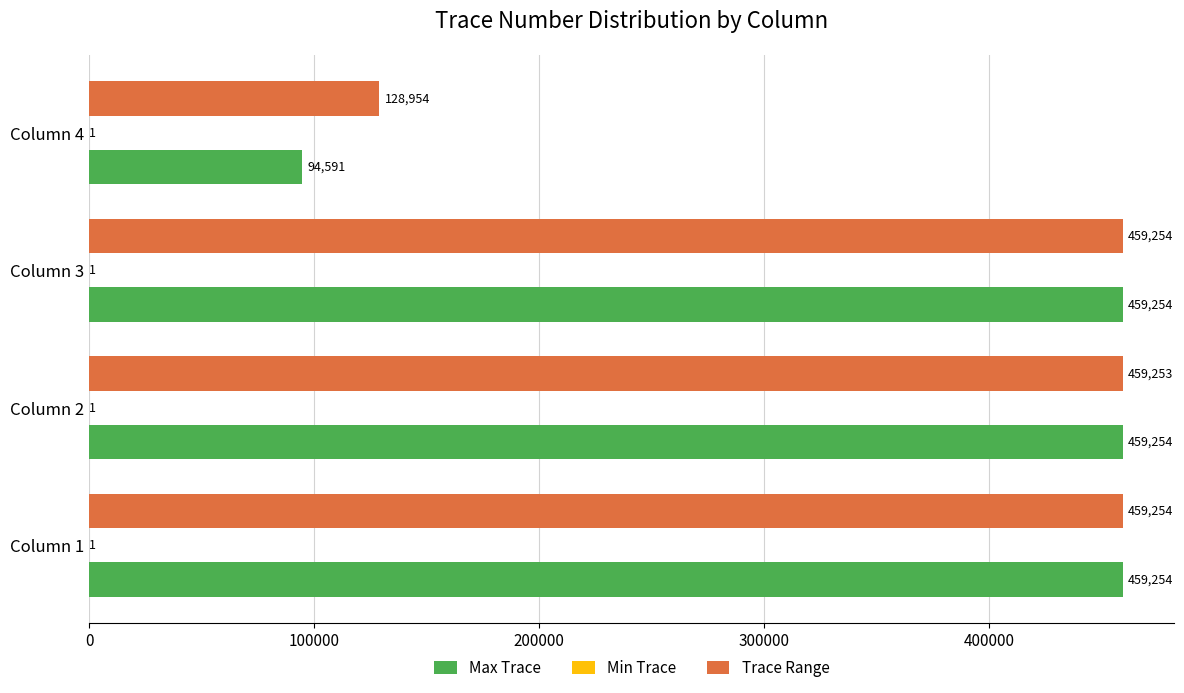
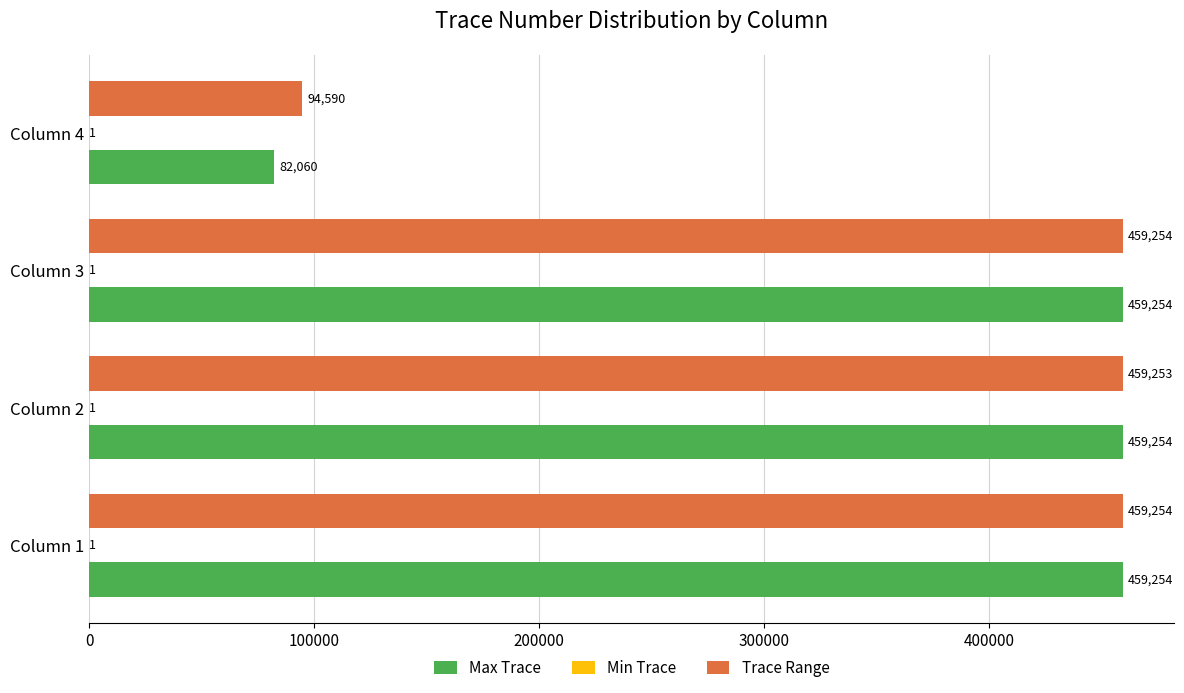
  {
    "Max Trace": {
-     "Column 4": "94,591",
+     "Column 4": "82,060",
      "Column 3": "459,254",
      "Column 2": "459,254",
      "Column 1": "459,254"
    },
    "Min Trace": {
      "Column 4": "1",
      "Column 3": "1",
      "Column 2": "1",
      "Column 1": "1"
    },
    "Trace Range": {
-     "Column 4": "128,954",
+     "Column 4": "94,590",
      "Column 3": "459,254",
      "Column 2": "459,253",
      "Column 1": "459,254"
    }
  }
